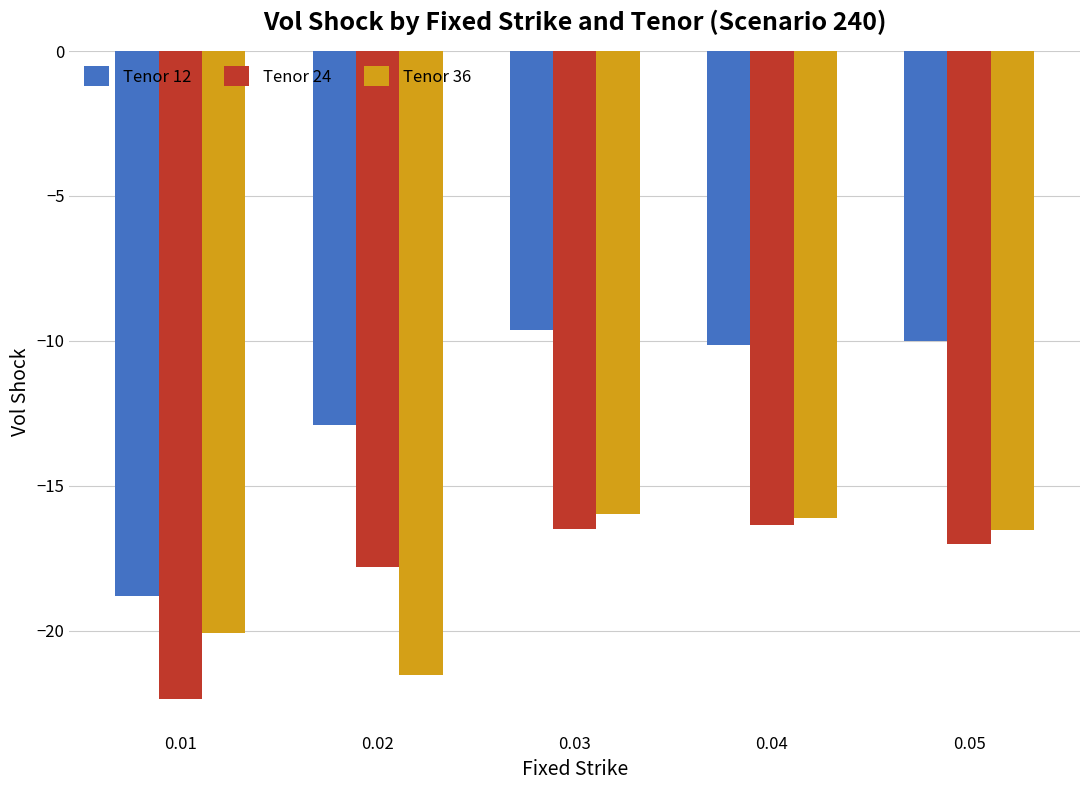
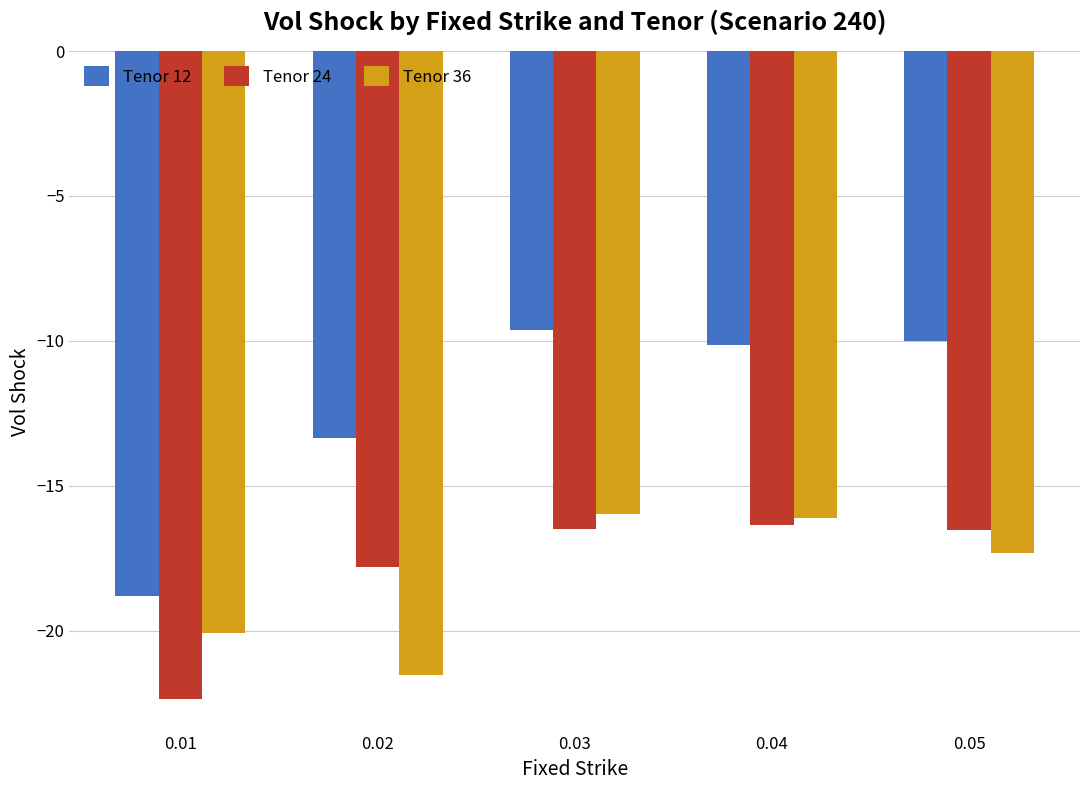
  {
    "Tenor 12": {
      "0.01": -18.8,
-     "0.02": -12.9,
+     "0.02": -13.4,
      "0.03": -9.6,
      "0.04": -10.1,
      "0.05": -10.0
    },
    "Tenor 24": {
      "0.01": -22.4,
      "0.02": -17.8,
      "0.03": -16.5,
      "0.04": -16.3,
-     "0.05": -17.0
+     "0.05": -16.5
    },
    "Tenor 36": {
      "0.01": -20.1,
      "0.02": -21.5,
      "0.03": -16.0,
      "0.04": -16.1,
-     "0.05": -16.5
+     "0.05": -17.3
    }
  }
